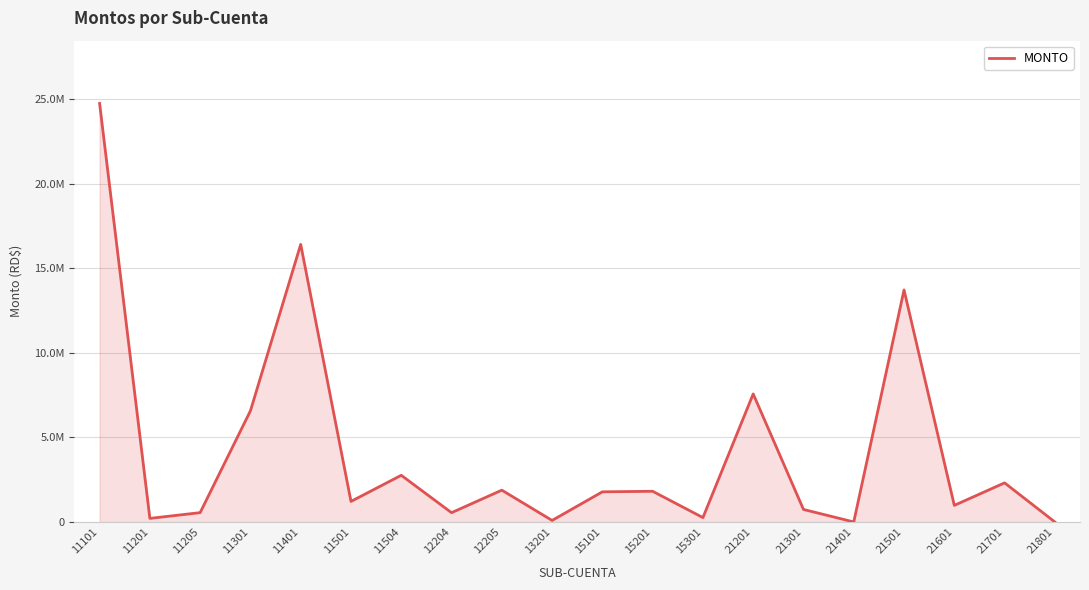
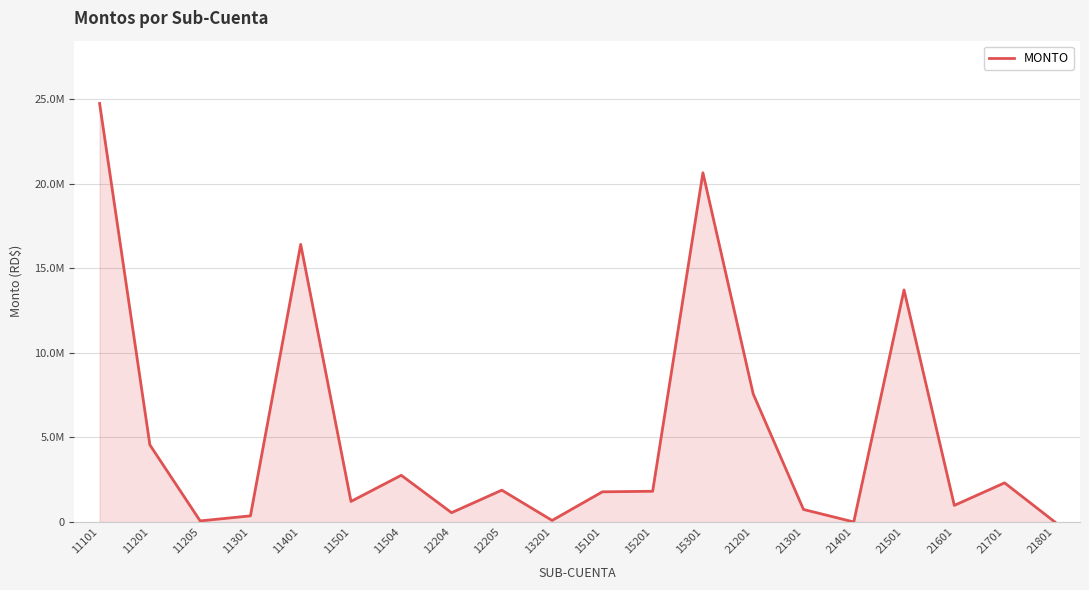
  {
    "11101": 24700000,
-   "11201": 200000,
-   "11205": 600000,
-   "11301": 6600000,
+   "11201": 4600000,
+   "11205": 100000,
+   "11301": 400000,
    "11401": 16400000,
    "11501": 1200000,
    "11504": 2800000,
    "12204": 600000,
    "12205": 1900000,
    "13201": 100000,
    "15101": 1800000,
    "15201": 1800000,
-   "15301": 300000,
+   "15301": 20600000,
    "21201": 7600000,
    "21301": 700000,
    "21401": 0,
    "21501": 13700000,
    "21601": 1000000,
    "21701": 2300000,
    "21801": 0
  }
